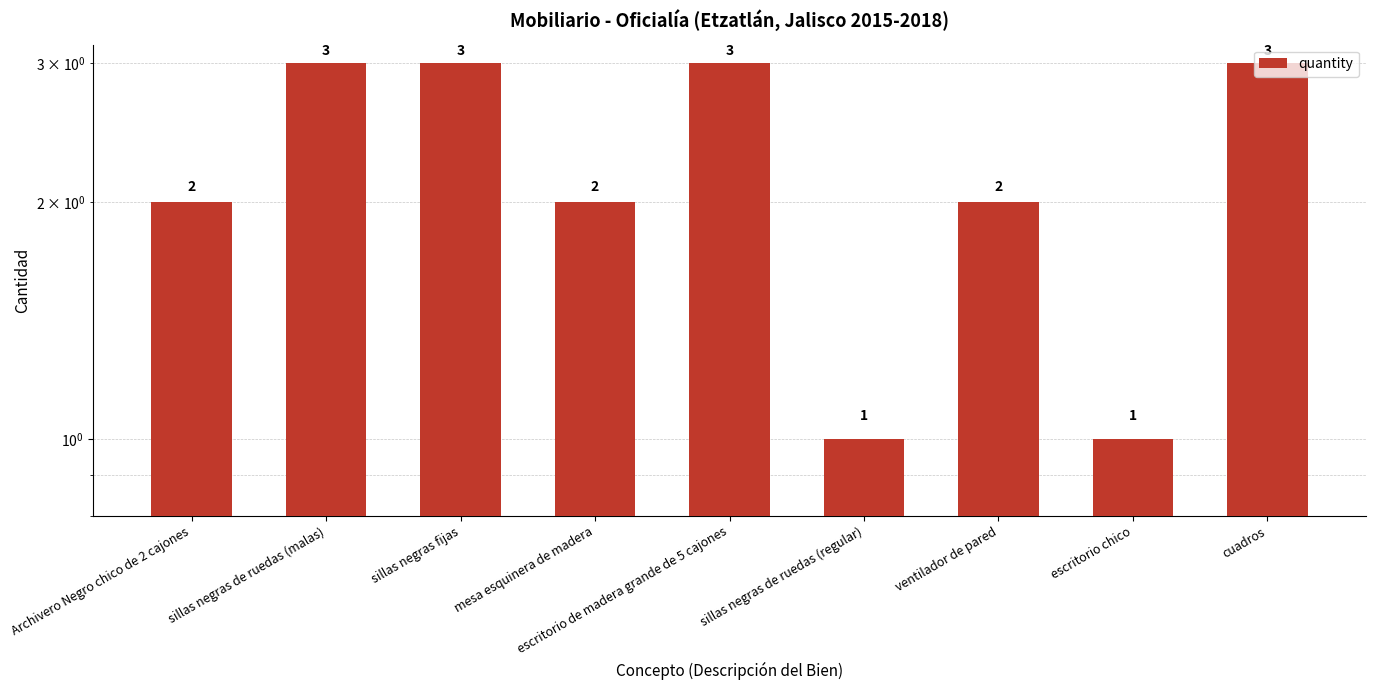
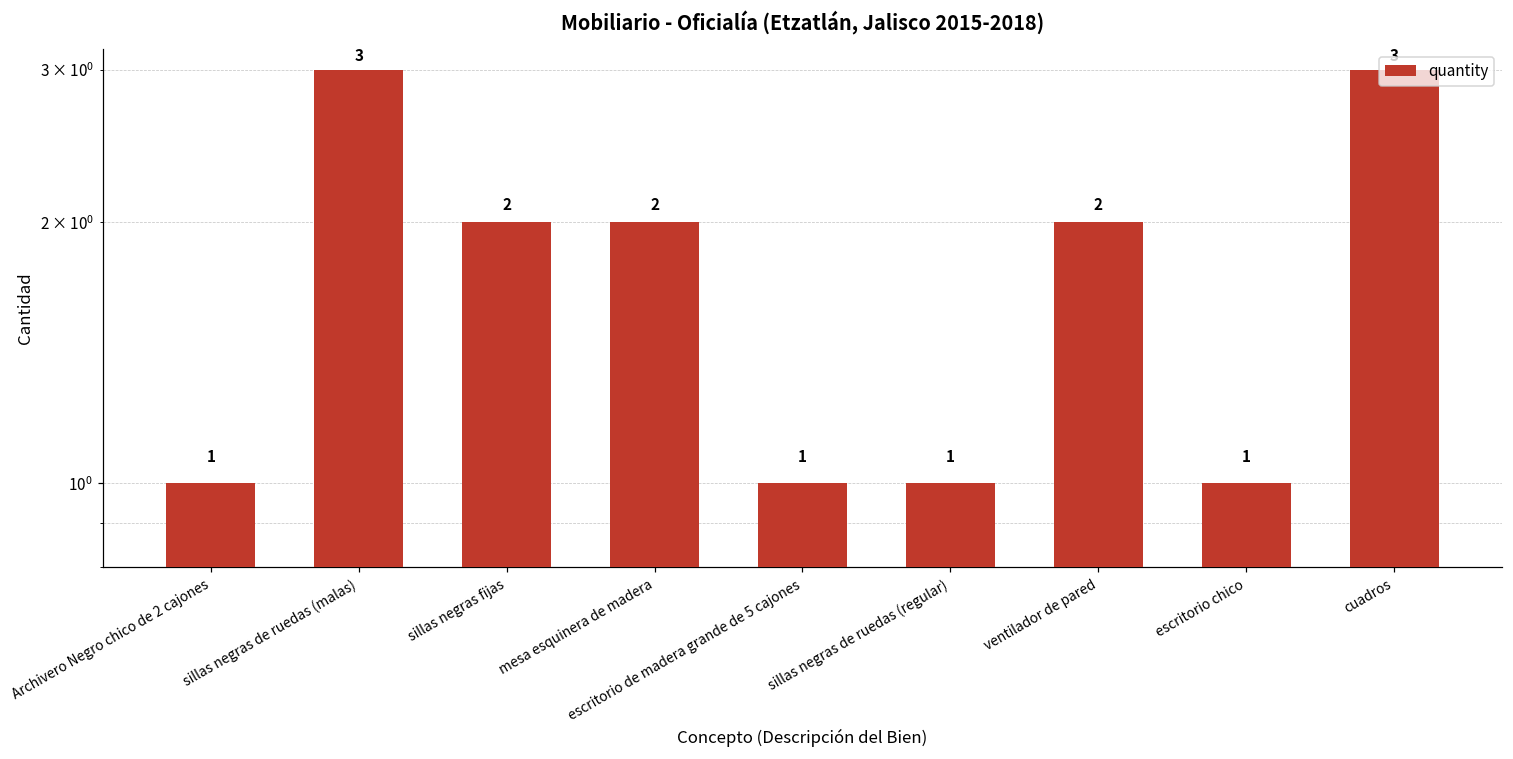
  {
-   "Archivero Negro chico de 2 cajones": 2,
+   "Archivero Negro chico de 2 cajones": 1,
    "sillas negras de ruedas (malas)": 3,
-   "sillas negras fijas": 3,
+   "sillas negras fijas": 2,
    "mesa esquinera de madera": 2,
-   "escritorio de madera grande de 5 cajones": 3,
+   "escritorio de madera grande de 5 cajones": 1,
    "sillas negras de ruedas (regular)": 1,
    "ventilador de pared": 2,
    "escritorio chico": 1
  }
